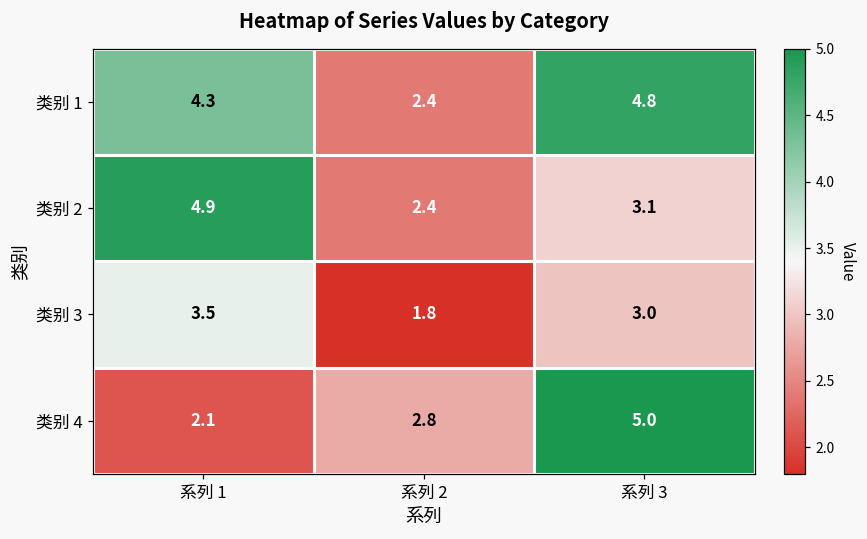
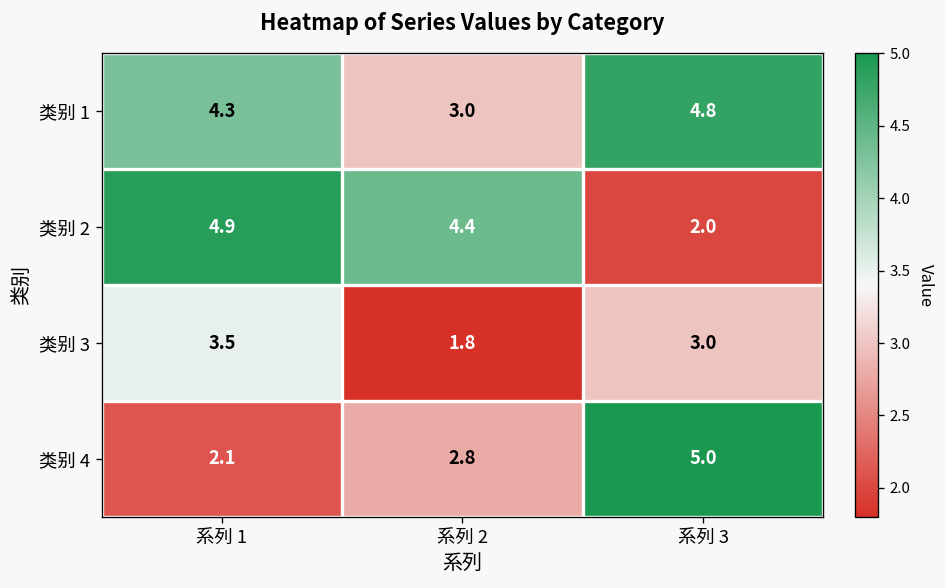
  {
    "类别 1": {
      "系列 1": 4.3,
-     "系列 2": 2.4,
+     "系列 2": 3.0,
      "系列 3": 4.8
    },
    "类别 2": {
      "系列 1": 4.9,
-     "系列 2": 2.4,
-     "系列 3": 3.1
+     "系列 2": 4.4,
+     "系列 3": 2.0
    },
    "类别 3": {
      "系列 1": 3.5,
      "系列 2": 1.8,
      "系列 3": 3.0
    },
    "类别 4": {
      "系列 1": 2.1,
      "系列 2": 2.8,
      "系列 3": 5.0
    }
  }
